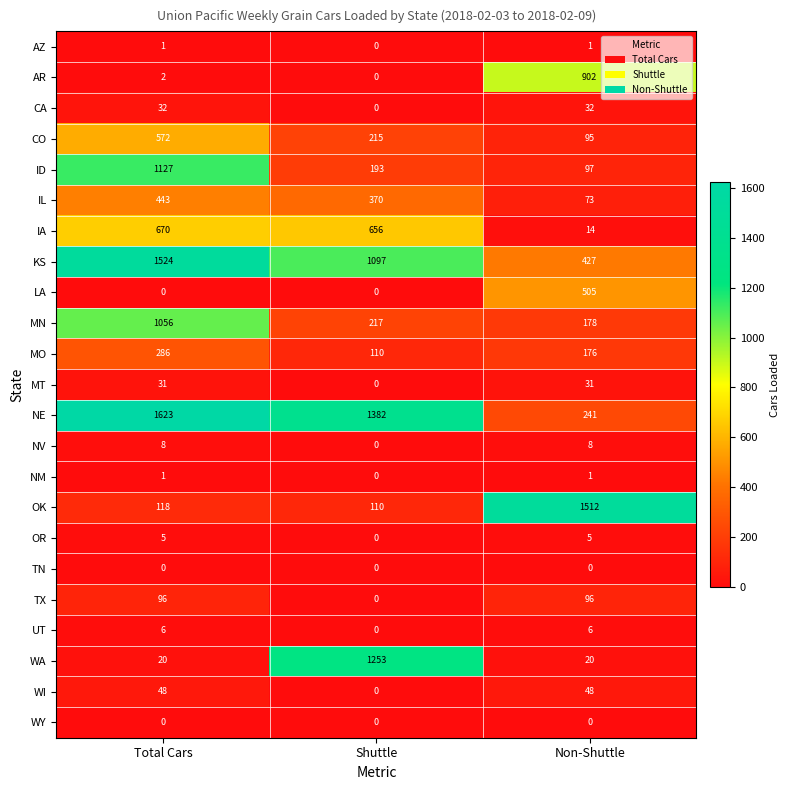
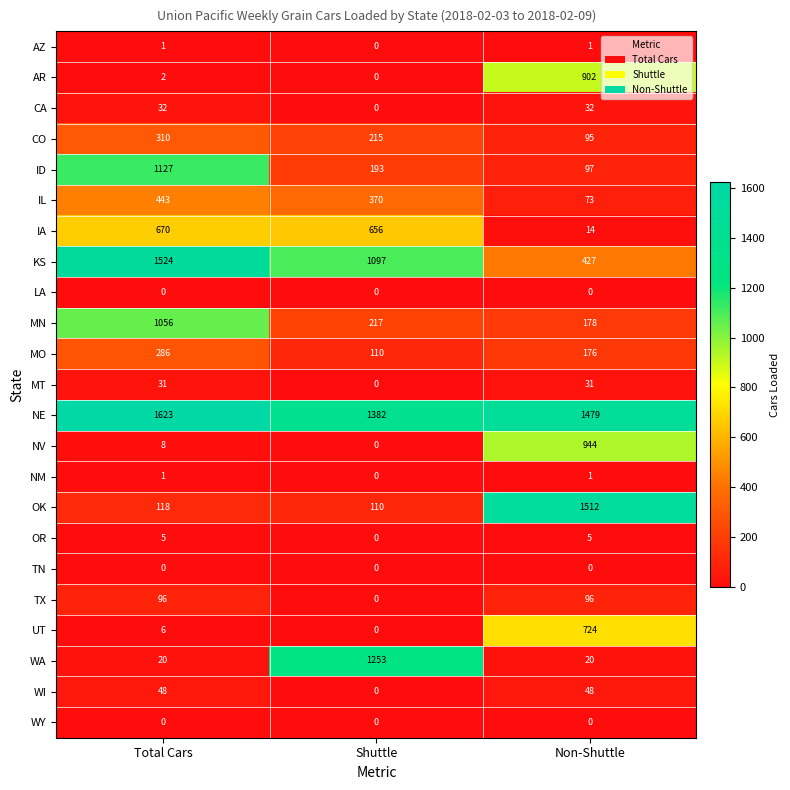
  {
    "AZ": {
      "Total Cars": 1,
      "Shuttle": 0,
      "Non-Shuttle": 1
    },
    "AR": {
      "Total Cars": 2,
      "Shuttle": 0,
      "Non-Shuttle": 902
    },
    "CA": {
      "Total Cars": 32,
      "Shuttle": 0,
      "Non-Shuttle": 32
    },
    "CO": {
-     "Total Cars": 572,
+     "Total Cars": 310,
      "Shuttle": 215,
      "Non-Shuttle": 95
    },
    "ID": {
      "Total Cars": 1127,
      "Shuttle": 193,
      "Non-Shuttle": 97
    },
    "IL": {
      "Total Cars": 443,
      "Shuttle": 370,
      "Non-Shuttle": 73
    },
    "IA": {
      "Total Cars": 670,
      "Shuttle": 656,
      "Non-Shuttle": 14
    },
    "KS": {
      "Total Cars": 1524,
      "Shuttle": 1097,
      "Non-Shuttle": 427
    },
    "LA": {
      "Total Cars": 0,
      "Shuttle": 0,
-     "Non-Shuttle": 505
+     "Non-Shuttle": 0
    },
    "MN": {
      "Total Cars": 1056,
      "Shuttle": 217,
      "Non-Shuttle": 178
    },
    "MO": {
      "Total Cars": 286,
      "Shuttle": 110,
      "Non-Shuttle": 176
    },
    "MT": {
      "Total Cars": 31,
      "Shuttle": 0,
      "Non-Shuttle": 31
    },
    "NE": {
      "Total Cars": 1623,
      "Shuttle": 1382,
-     "Non-Shuttle": 241
+     "Non-Shuttle": 1479
    },
    "NV": {
      "Total Cars": 8,
      "Shuttle": 0,
-     "Non-Shuttle": 8
+     "Non-Shuttle": 944
    },
    "NM": {
      "Total Cars": 1,
      "Shuttle": 0,
      "Non-Shuttle": 1
    },
    "OK": {
      "Total Cars": 118,
      "Shuttle": 110,
      "Non-Shuttle": 1512
    },
    "OR": {
      "Total Cars": 5,
      "Shuttle": 0,
      "Non-Shuttle": 5
    },
    "TN": {
      "Total Cars": 0,
      "Shuttle": 0,
      "Non-Shuttle": 0
    },
    "TX": {
      "Total Cars": 96,
      "Shuttle": 0,
      "Non-Shuttle": 96
    },
    "UT": {
      "Total Cars": 6,
      "Shuttle": 0,
-     "Non-Shuttle": 6
+     "Non-Shuttle": 724
    },
    "WA": {
      "Total Cars": 20,
      "Shuttle": 1253,
      "Non-Shuttle": 20
    },
    "WI": {
      "Total Cars": 48,
      "Shuttle": 0,
      "Non-Shuttle": 48
    },
    "WY": {
      "Total Cars": 0,
      "Shuttle": 0,
      "Non-Shuttle": 0
    }
  }
